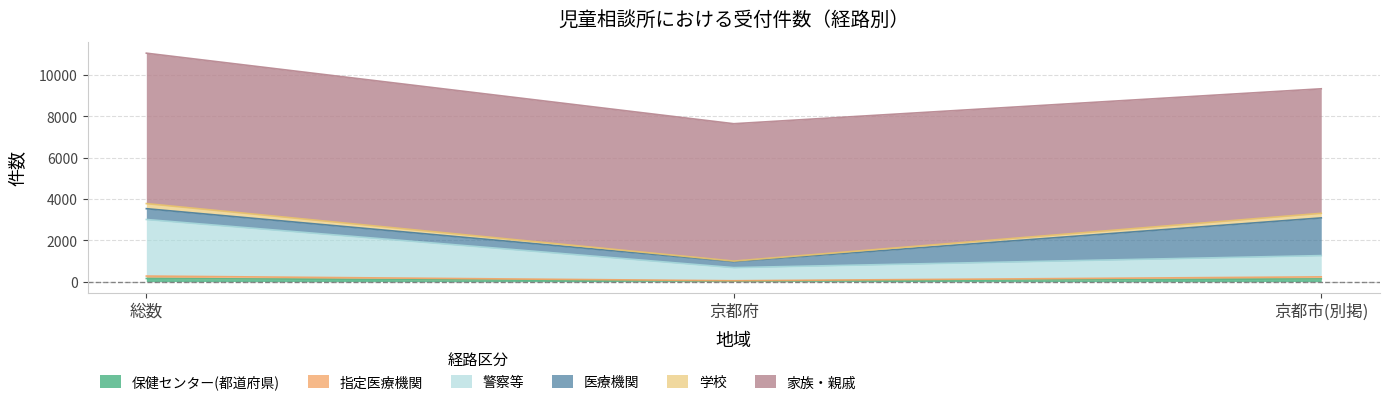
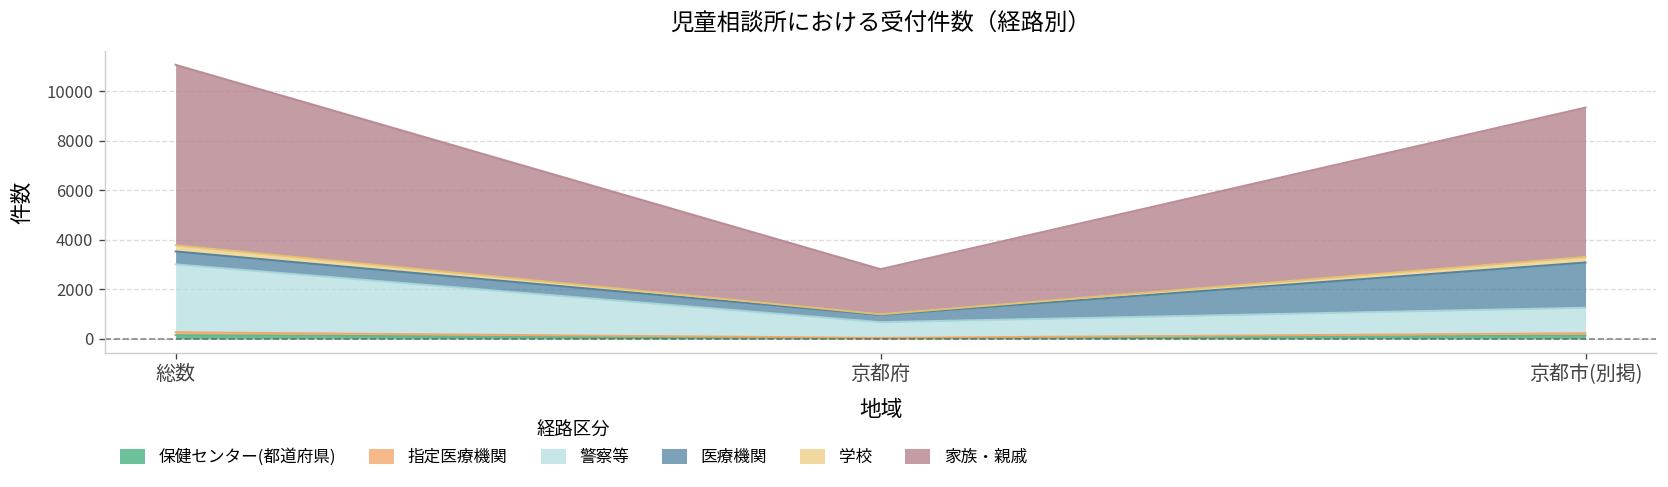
  {
    "警察等": {
      "総数": 2700,
      "京都府": 600,
      "京都市(別掲)": 1000
    },
    "医療機関": {
      "総数": 500,
      "京都市(別掲)": 1800
    },
    "家族・親戚": {
      "総数": 7300,
-     "京都府": 6700,
+     "京都府": 1800,
      "京都市(別掲)": 6000
    }
  }
